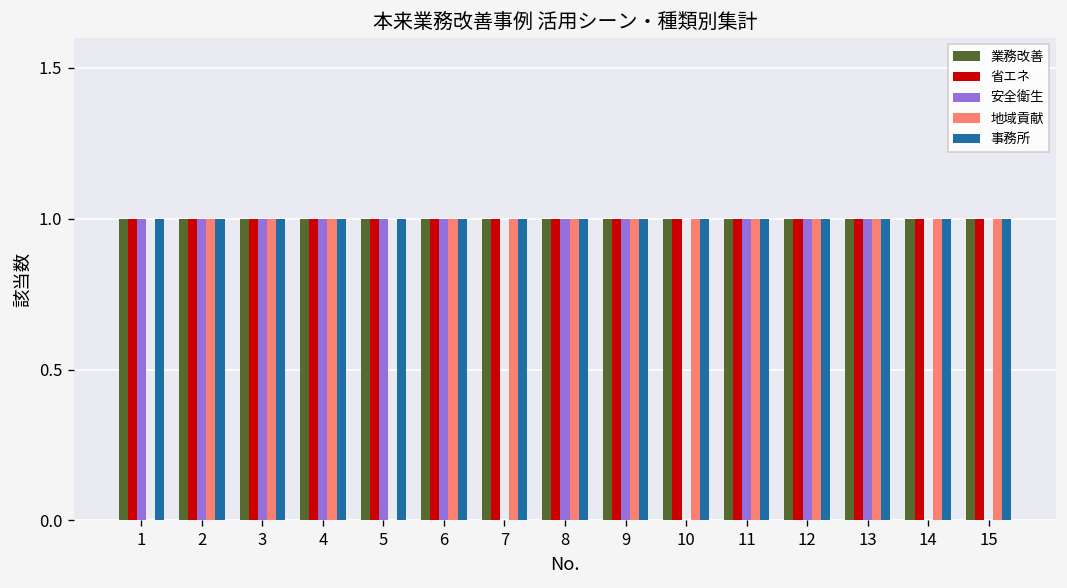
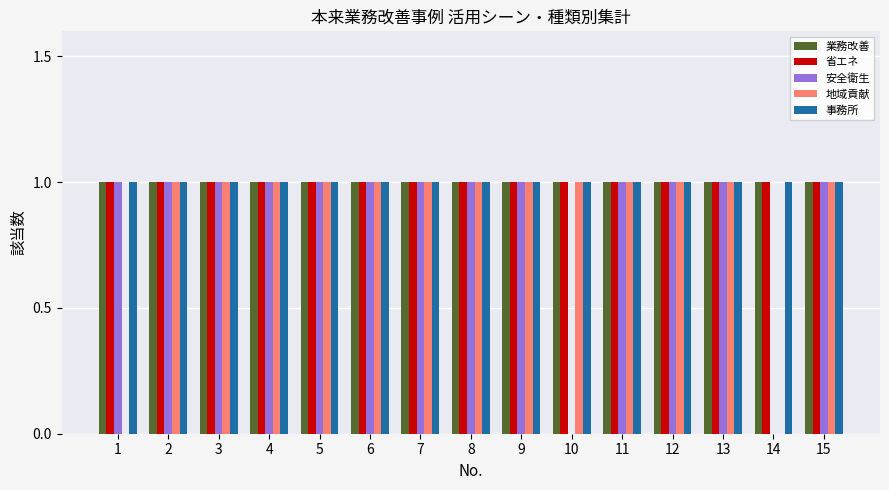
  {
    "業務改善": {
      "1": 1,
      "2": 1,
      "3": 1,
      "4": 1,
      "5": 1,
      "6": 1,
      "7": 1,
      "8": 1,
      "9": 1,
      "10": 1,
      "11": 1,
      "12": 1,
      "13": 1,
      "14": 1,
      "15": 1
    },
    "省エネ": {
      "1": 1,
      "2": 1,
      "3": 1,
      "4": 1,
      "5": 1,
      "6": 1,
      "7": 1,
      "8": 1,
      "9": 1,
      "10": 1,
      "11": 1,
      "12": 1,
      "13": 1,
      "14": 1,
      "15": 1
    },
    "安全衛生": {
      "1": 1,
      "2": 1,
      "3": 1,
      "4": 1,
      "5": 1,
      "6": 1,
-     "7": 0,
+     "7": 1,
      "8": 1,
      "9": 1,
      "10": 0,
      "11": 1,
      "12": 1,
      "13": 1,
      "14": 0,
-     "15": 0
+     "15": 1
    },
    "地域貢献": {
      "1": 0,
      "2": 1,
      "3": 1,
      "4": 1,
-     "5": 0,
+     "5": 1,
      "6": 1,
      "7": 1,
      "8": 1,
      "9": 1,
      "10": 1,
      "11": 1,
      "12": 1,
      "13": 1,
-     "14": 1,
+     "14": 0,
      "15": 1
    },
    "事務所": {
      "1": 1,
      "2": 1,
      "3": 1,
      "4": 1,
      "5": 1,
      "6": 1,
      "7": 1,
      "8": 1,
      "9": 1,
      "10": 1,
      "11": 1,
      "12": 1,
      "13": 1,
      "14": 1,
      "15": 1
    }
  }
